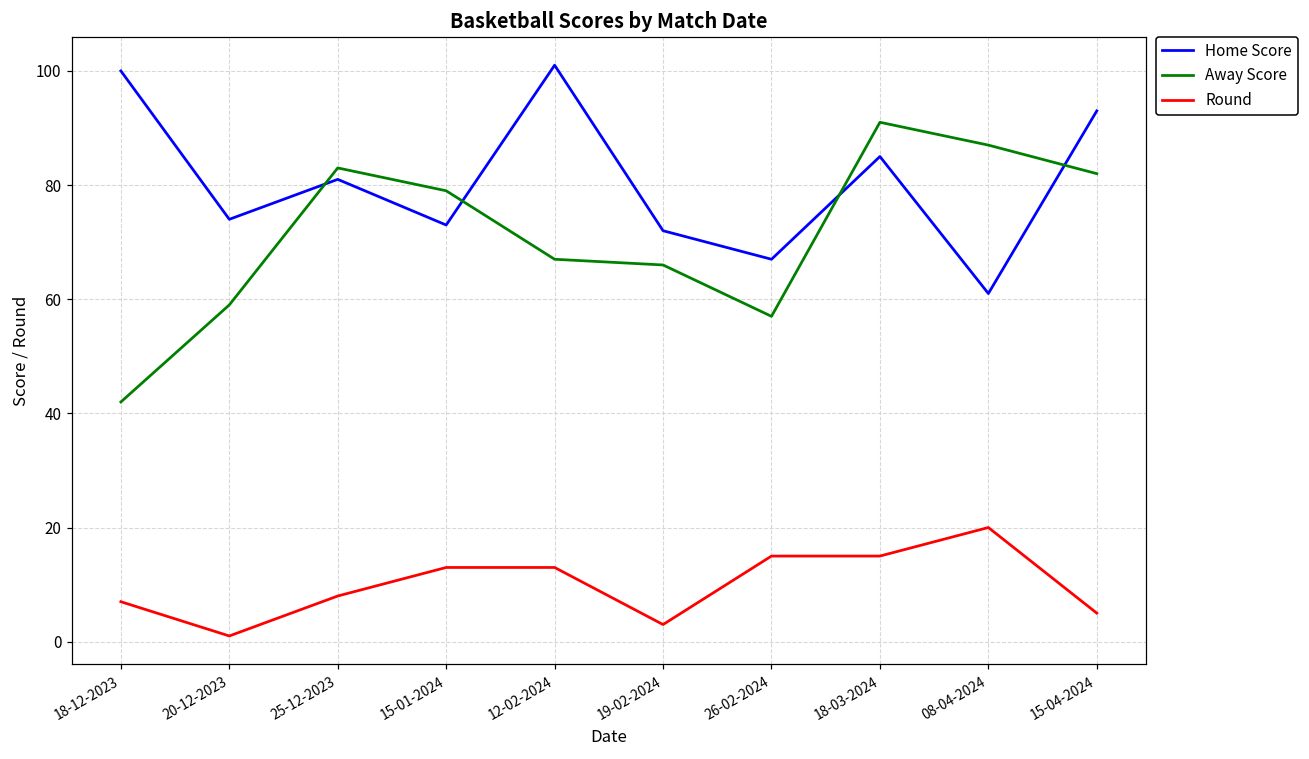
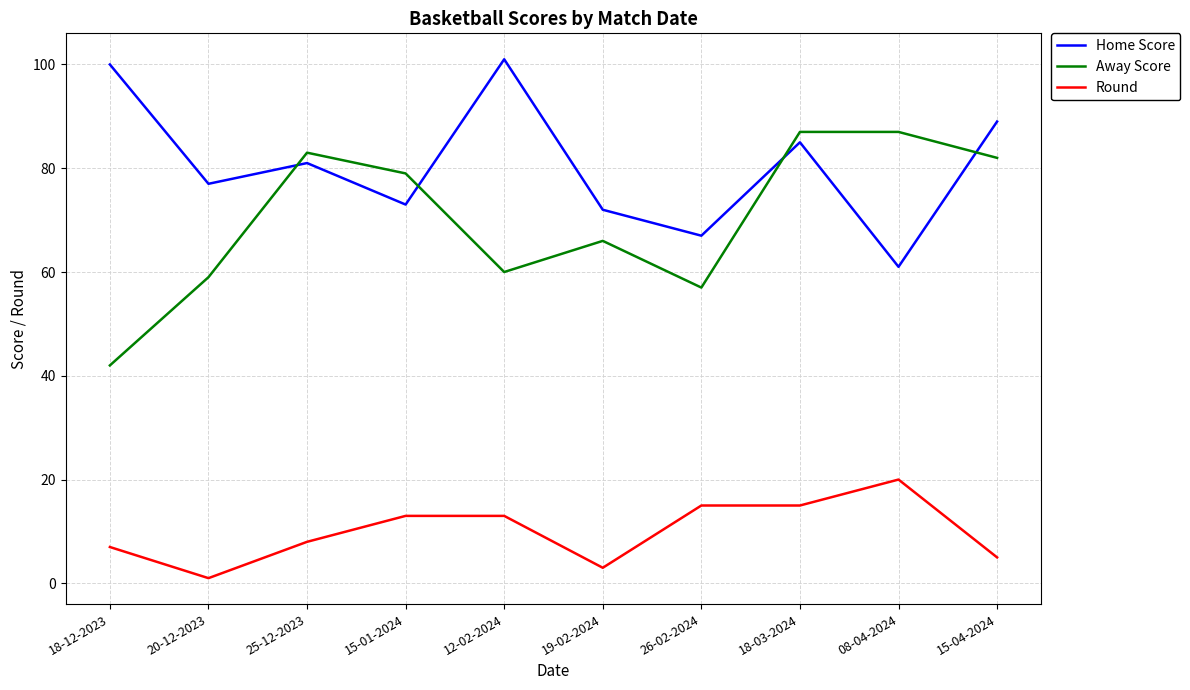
  {
    "Home Score": {
      "18-12-2023": 100,
-     "20-12-2023": 74,
+     "20-12-2023": 77,
      "25-12-2023": 81,
      "15-01-2024": 73,
      "12-02-2024": 101,
      "19-02-2024": 72,
      "26-02-2024": 67,
      "18-03-2024": 85,
      "08-04-2024": 61,
-     "15-04-2024": 93
+     "15-04-2024": 89
    },
    "Away Score": {
      "18-12-2023": 42,
      "20-12-2023": 59,
      "25-12-2023": 83,
      "15-01-2024": 79,
-     "12-02-2024": 67,
+     "12-02-2024": 60,
      "19-02-2024": 66,
      "26-02-2024": 57,
-     "18-03-2024": 91,
+     "18-03-2024": 87,
      "08-04-2024": 87,
      "15-04-2024": 82
    },
    "Round": {
      "18-12-2023": 7,
      "20-12-2023": 1,
      "25-12-2023": 8,
      "15-01-2024": 13,
      "12-02-2024": 13,
      "19-02-2024": 3,
      "26-02-2024": 15,
      "18-03-2024": 15,
      "08-04-2024": 20,
      "15-04-2024": 5
    }
  }
